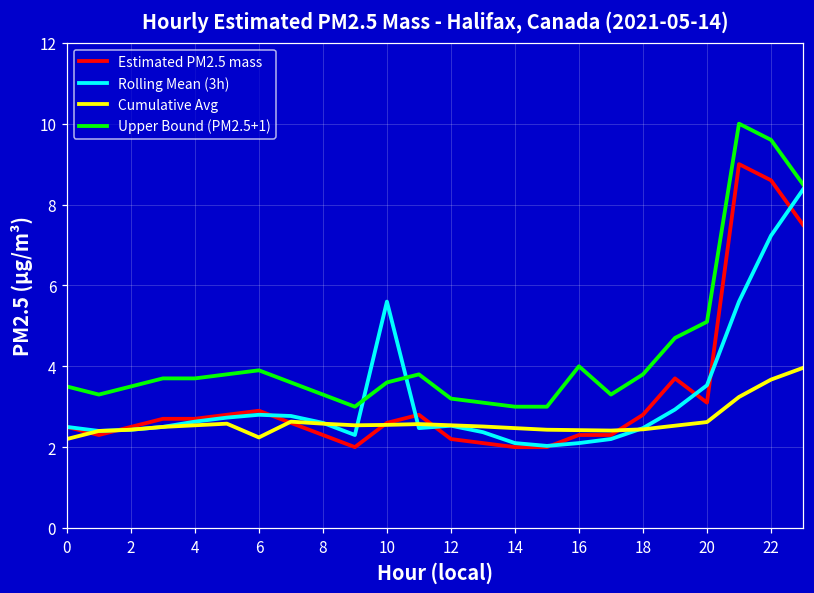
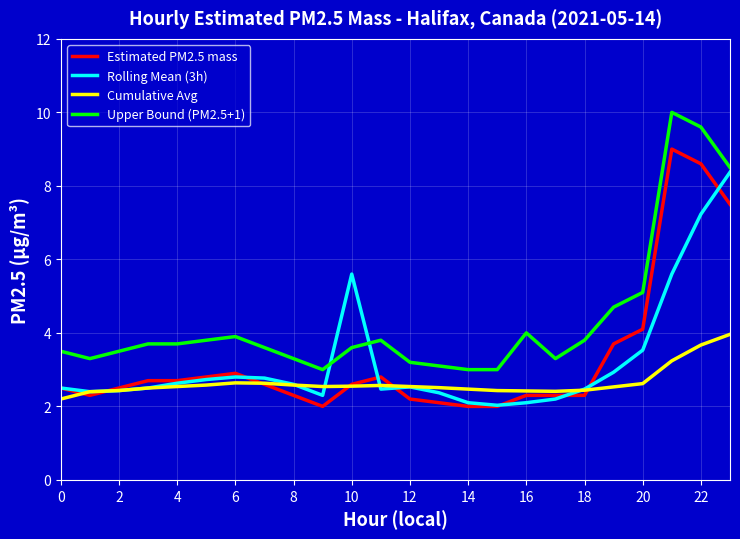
  {
    "Estimated PM2.5 mass": {
      "2": 2.5,
      "6": 2.9,
      "8": 2.3,
      "12": 2.2,
      "14": 2.0,
      "16": 2.3,
-     "18": 2.8,
-     "20": 3.1,
+     "18": 2.3,
+     "20": 4.1,
      "22": 8.6
    },
    "Rolling Mean (3h)": {
      "6": 2.8,
      "10": 5.6,
      "14": 2.1,
      "16": 2.1,
      "20": 3.5,
      "22": 7.2
    },
    "Cumulative Avg": {
      "0": 2.2,
      "4": 2.5,
-     "6": 2.2,
+     "6": 2.6,
      "14": 2.5,
      "16": 2.4,
      "20": 2.6,
      "22": 3.7
    },
    "Upper Bound (PM2.5+1)": {
      "0": 3.5,
      "2": 3.5,
      "4": 3.7,
      "6": 3.9,
      "8": 3.3,
      "10": 3.6,
      "12": 3.2,
      "14": 3.0,
      "16": 4.0,
      "18": 3.8,
      "20": 5.1,
      "22": 9.6
    }
  }
